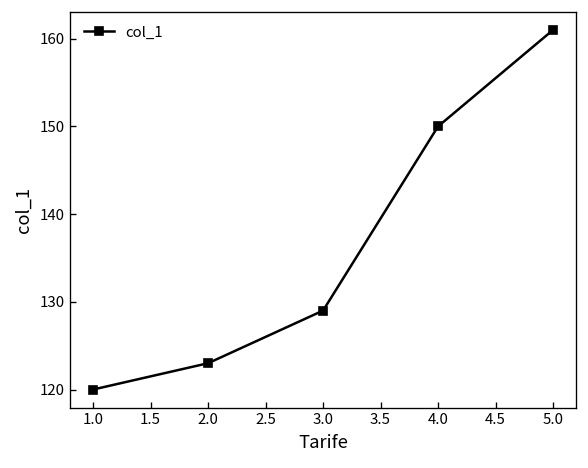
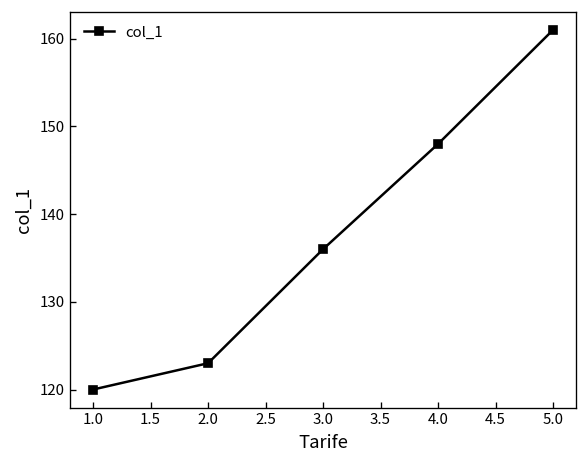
  {
    "1.0": 120,
    "2.0": 123,
-   "3.0": 129,
-   "4.0": 150,
+   "3.0": 136,
+   "4.0": 148,
    "5.0": 161
  }
